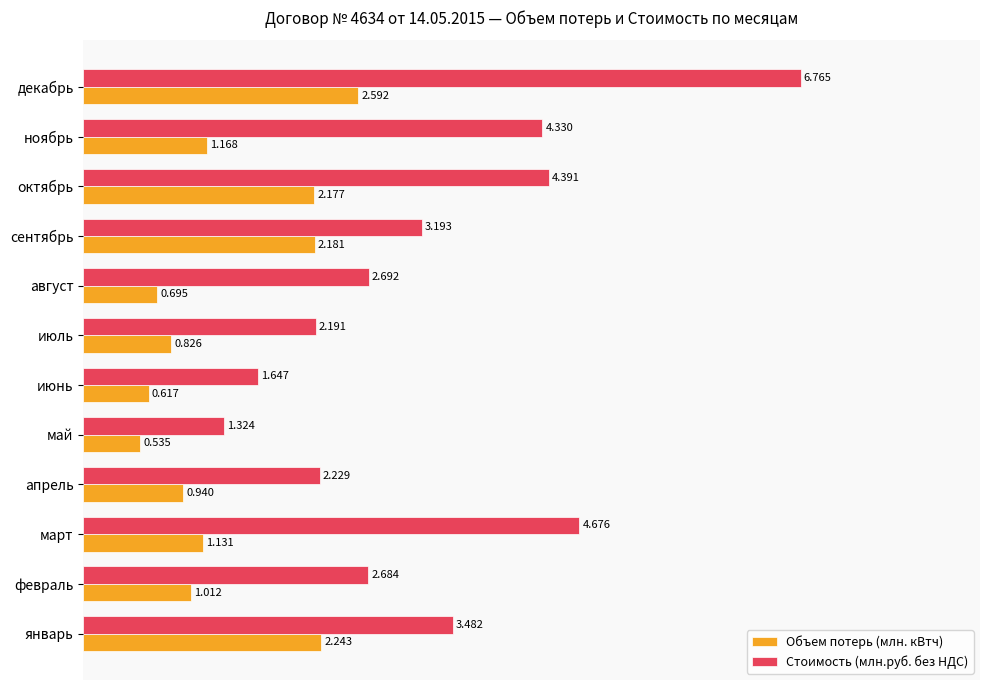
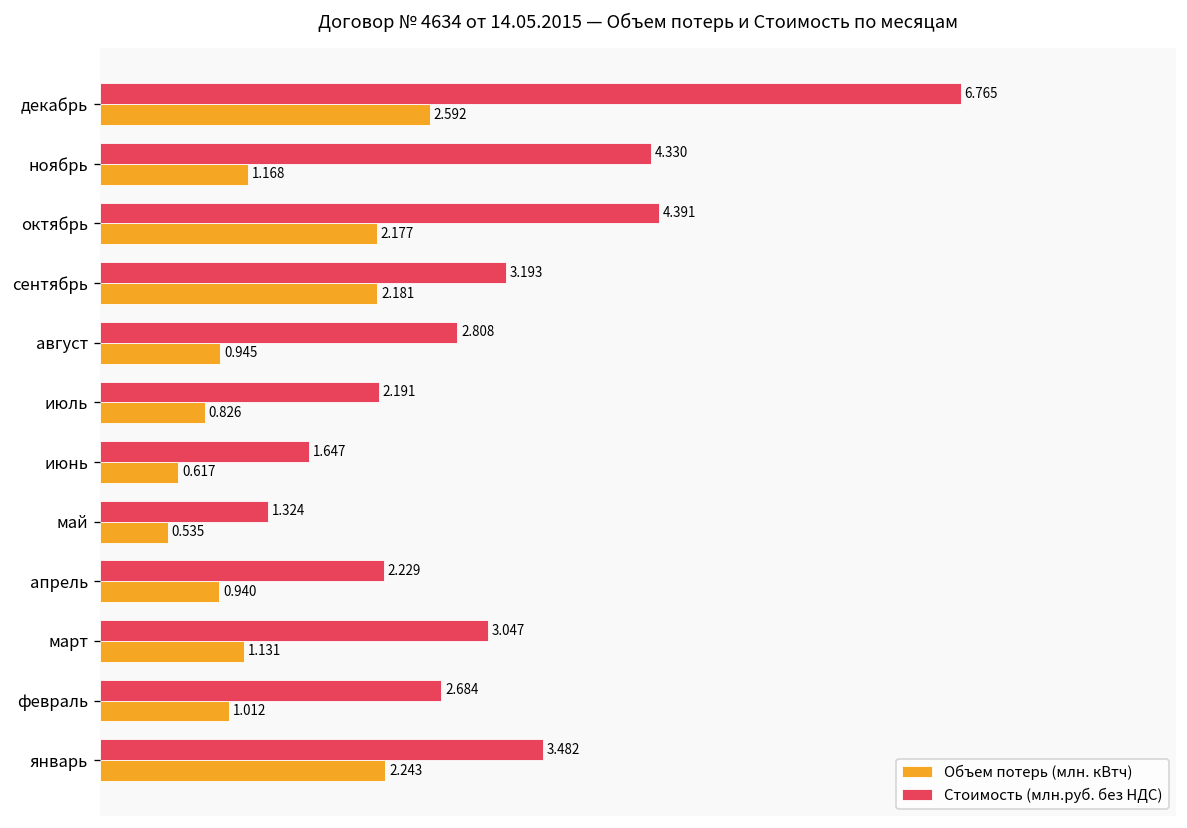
  {
    "Объем потерь (млн. кВтч)": {
      "декабрь": 2.592,
      "ноябрь": 1.168,
      "октябрь": 2.177,
      "сентябрь": 2.181,
-     "август": 0.695,
+     "август": 0.945,
      "июль": 0.826,
      "июнь": 0.617,
      "май": 0.535,
      "апрель": 0.940,
      "март": 1.131,
      "февраль": 1.012,
      "январь": 2.243
    },
    "Стоимость (млн.руб. без НДС)": {
      "декабрь": 6.765,
      "ноябрь": 4.330,
      "октябрь": 4.391,
      "сентябрь": 3.193,
-     "август": 2.692,
+     "август": 2.808,
      "июль": 2.191,
      "июнь": 1.647,
      "май": 1.324,
      "апрель": 2.229,
-     "март": 4.676,
+     "март": 3.047,
      "февраль": 2.684,
      "январь": 3.482
    }
  }
